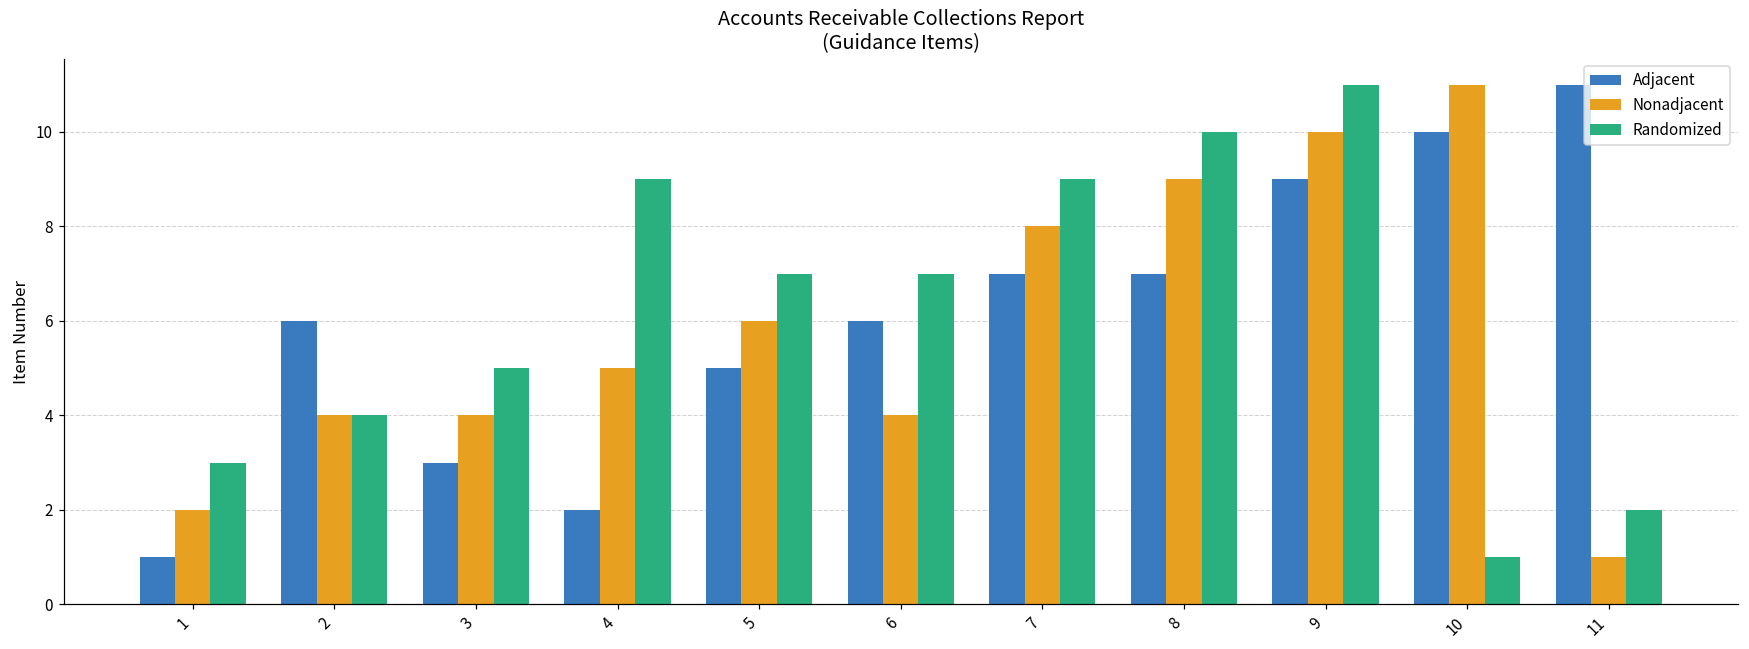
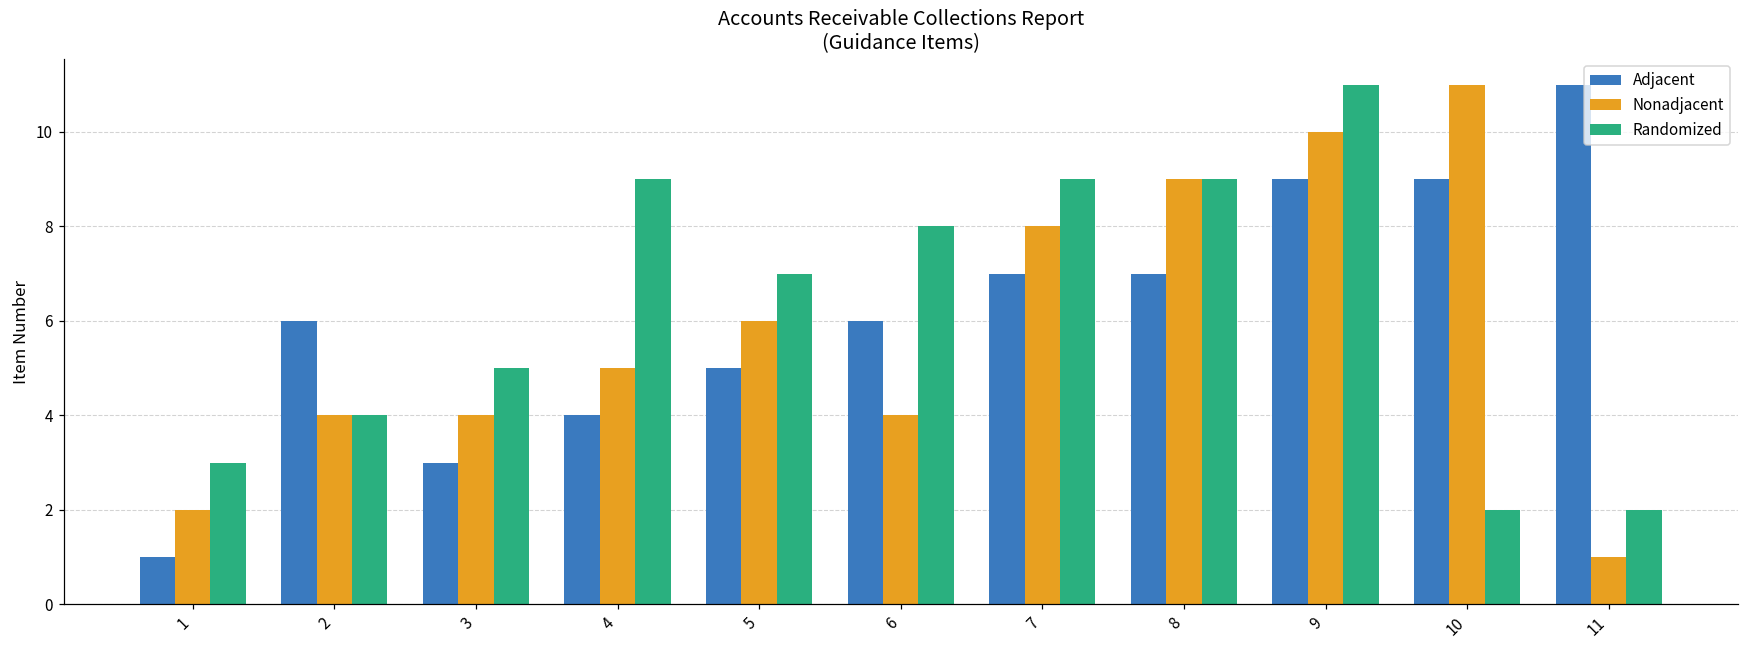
  {
    "Adjacent": {
      "1": 1,
      "2": 6,
      "3": 3,
-     "4": 2,
+     "4": 4,
      "5": 5,
      "6": 6,
      "7": 7,
      "8": 7,
      "9": 9,
-     "10": 10,
+     "10": 9,
      "11": 11
    },
    "Nonadjacent": {
      "1": 2,
      "2": 4,
      "3": 4,
      "4": 5,
      "5": 6,
      "6": 4,
      "7": 8,
      "8": 9,
      "9": 10,
      "10": 11,
      "11": 1
    },
    "Randomized": {
      "1": 3,
      "2": 4,
      "3": 5,
      "4": 9,
      "5": 7,
-     "6": 7,
+     "6": 8,
      "7": 9,
-     "8": 10,
+     "8": 9,
      "9": 11,
-     "10": 1,
+     "10": 2,
      "11": 2
    }
  }
